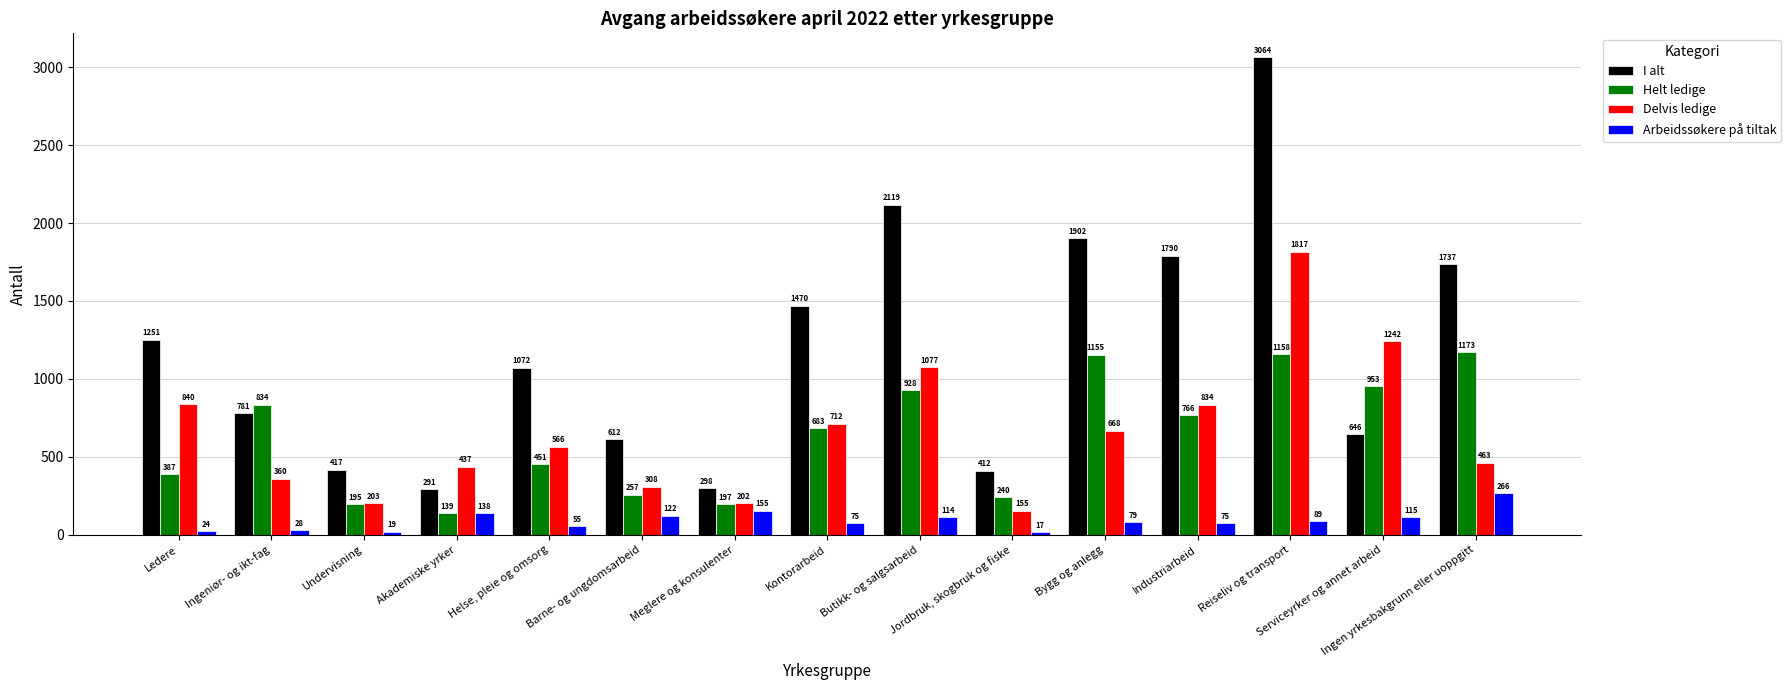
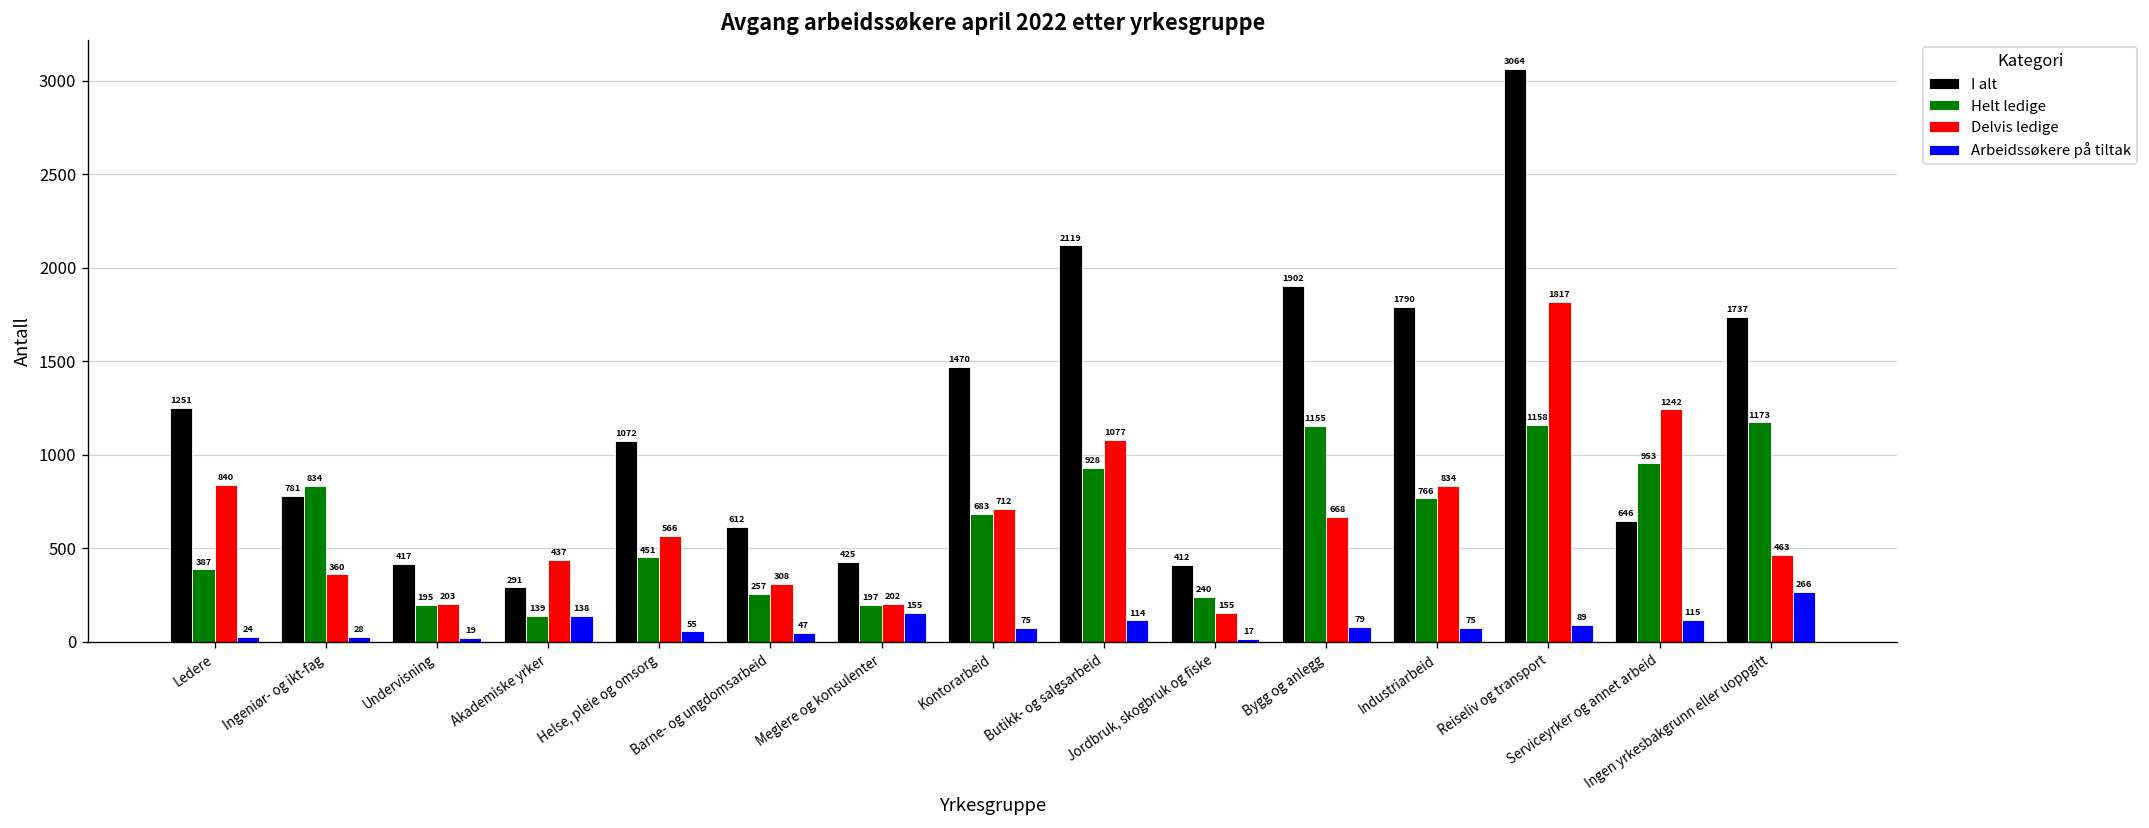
  {
    "I alt": {
      "Ledere": 1251,
      "Ingeniør- og ikt-fag": 781,
      "Undervisning": 417,
      "Akademiske yrker": 291,
      "Helse, pleie og omsorg": 1072,
      "Barne- og ungdomsarbeid": 612,
-     "Meglere og konsulenter": 298,
+     "Meglere og konsulenter": 425,
      "Kontorarbeid": 1470,
      "Butikk- og salgsarbeid": 2119,
      "Jordbruk, skogbruk og fiske": 412,
      "Bygg og anlegg": 1902,
      "Industriarbeid": 1790,
      "Reiseliv og transport": 3064,
      "Serviceyrker og annet arbeid": 646,
      "Ingen yrkesbakgrunn eller uoppgitt": 1737
    },
    "Helt ledige": {
      "Ledere": 387,
      "Ingeniør- og ikt-fag": 834,
      "Undervisning": 195,
      "Akademiske yrker": 139,
      "Helse, pleie og omsorg": 451,
      "Barne- og ungdomsarbeid": 257,
      "Meglere og konsulenter": 197,
      "Kontorarbeid": 683,
      "Butikk- og salgsarbeid": 928,
      "Jordbruk, skogbruk og fiske": 240,
      "Bygg og anlegg": 1155,
      "Industriarbeid": 766,
      "Reiseliv og transport": 1158,
      "Serviceyrker og annet arbeid": 953,
      "Ingen yrkesbakgrunn eller uoppgitt": 1173
    },
    "Delvis ledige": {
      "Ledere": 840,
      "Ingeniør- og ikt-fag": 360,
      "Undervisning": 203,
      "Akademiske yrker": 437,
      "Helse, pleie og omsorg": 566,
      "Barne- og ungdomsarbeid": 308,
      "Meglere og konsulenter": 202,
      "Kontorarbeid": 712,
      "Butikk- og salgsarbeid": 1077,
      "Jordbruk, skogbruk og fiske": 155,
      "Bygg og anlegg": 668,
      "Industriarbeid": 834,
      "Reiseliv og transport": 1817,
      "Serviceyrker og annet arbeid": 1242,
      "Ingen yrkesbakgrunn eller uoppgitt": 463
    },
    "Arbeidssøkere på tiltak": {
      "Ledere": 24,
      "Ingeniør- og ikt-fag": 28,
      "Undervisning": 19,
      "Akademiske yrker": 138,
      "Helse, pleie og omsorg": 55,
-     "Barne- og ungdomsarbeid": 122,
+     "Barne- og ungdomsarbeid": 47,
      "Meglere og konsulenter": 155,
      "Kontorarbeid": 75,
      "Butikk- og salgsarbeid": 114,
      "Jordbruk, skogbruk og fiske": 17,
      "Bygg og anlegg": 79,
      "Industriarbeid": 75,
      "Reiseliv og transport": 89,
      "Serviceyrker og annet arbeid": 115,
      "Ingen yrkesbakgrunn eller uoppgitt": 266
    }
  }
